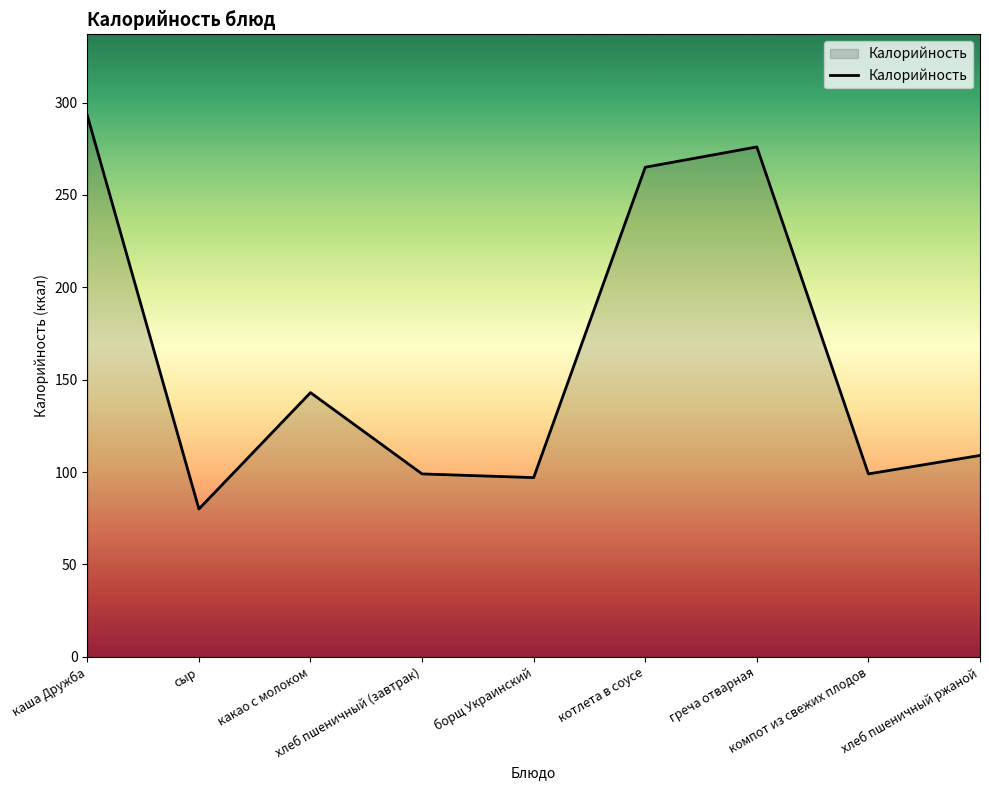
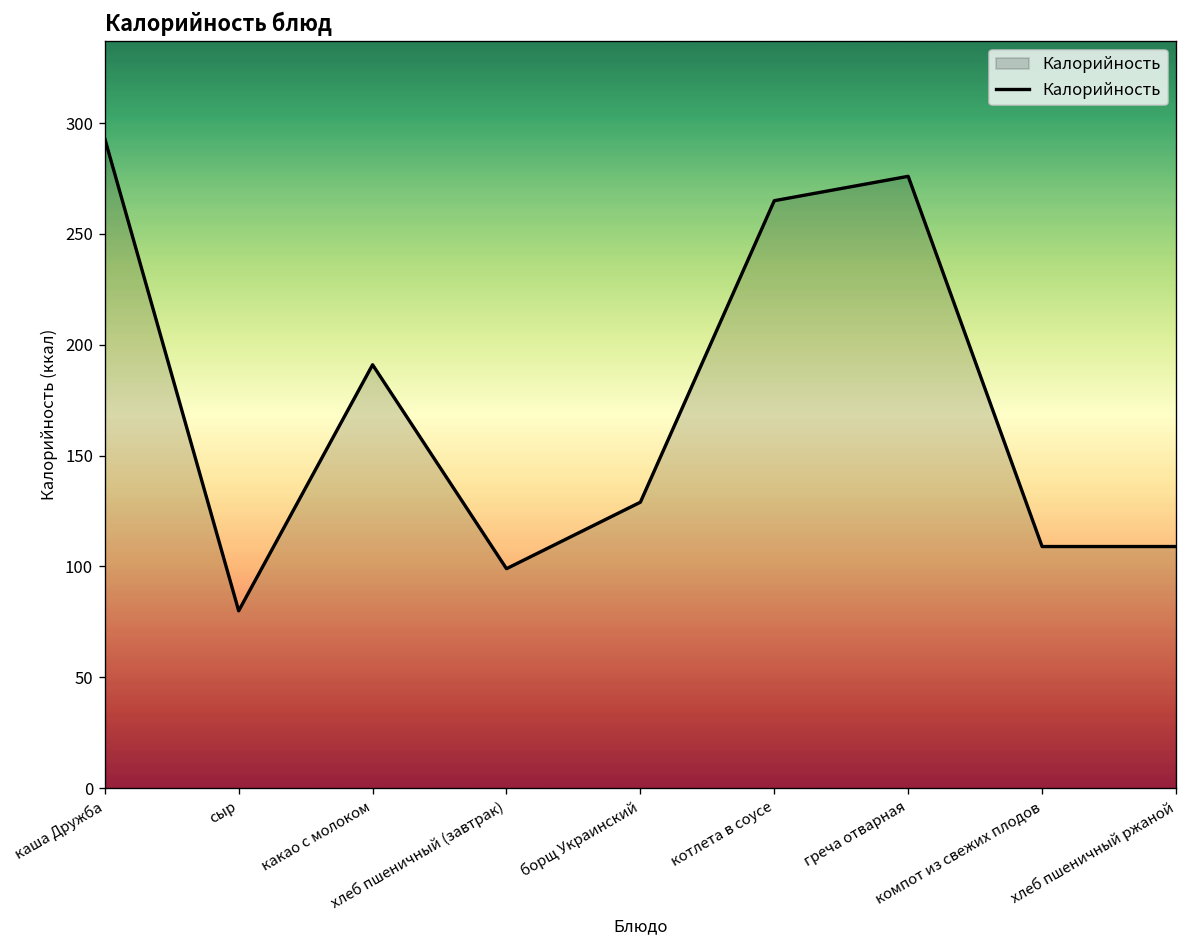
  {
    "каша Дружба": 293,
    "сыр": 80,
-   "какао с молоком": 143,
+   "какао с молоком": 191,
    "хлеб пшеничный (завтрак)": 99,
-   "борщ Украинский": 97,
+   "борщ Украинский": 129,
    "котлета в соусе": 265,
    "греча отварная": 276,
-   "компот из свежих плодов": 99,
+   "компот из свежих плодов": 109,
    "хлеб пшеничный ржаной": 109
  }
